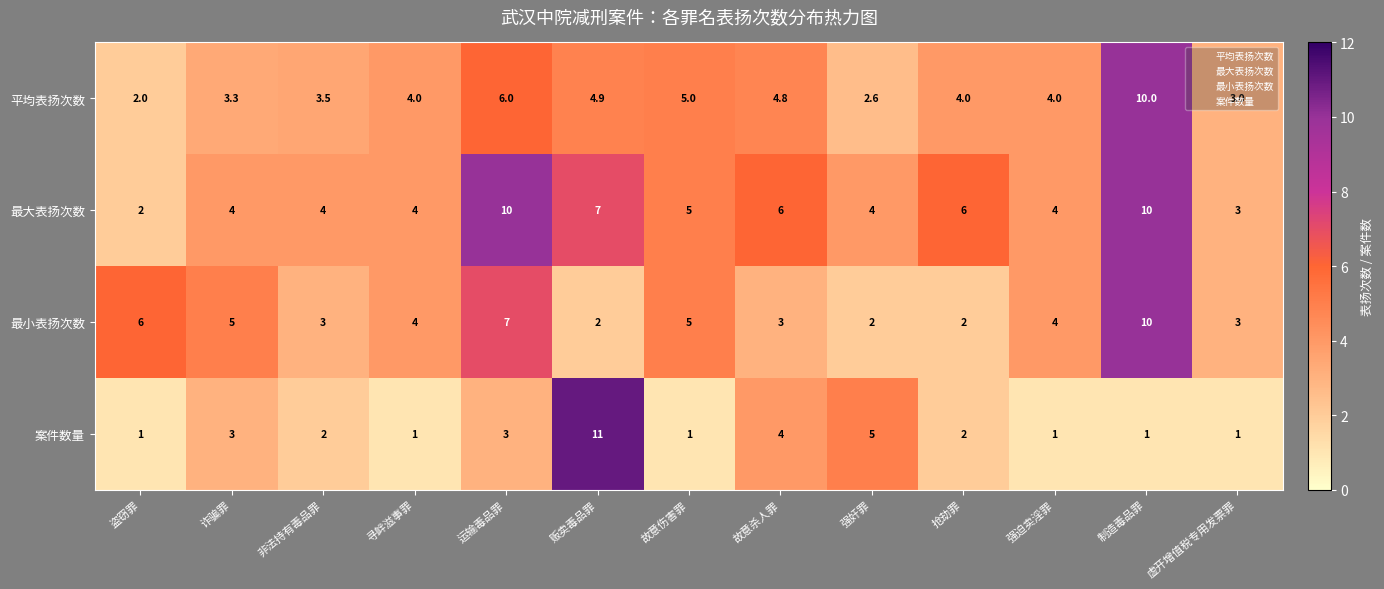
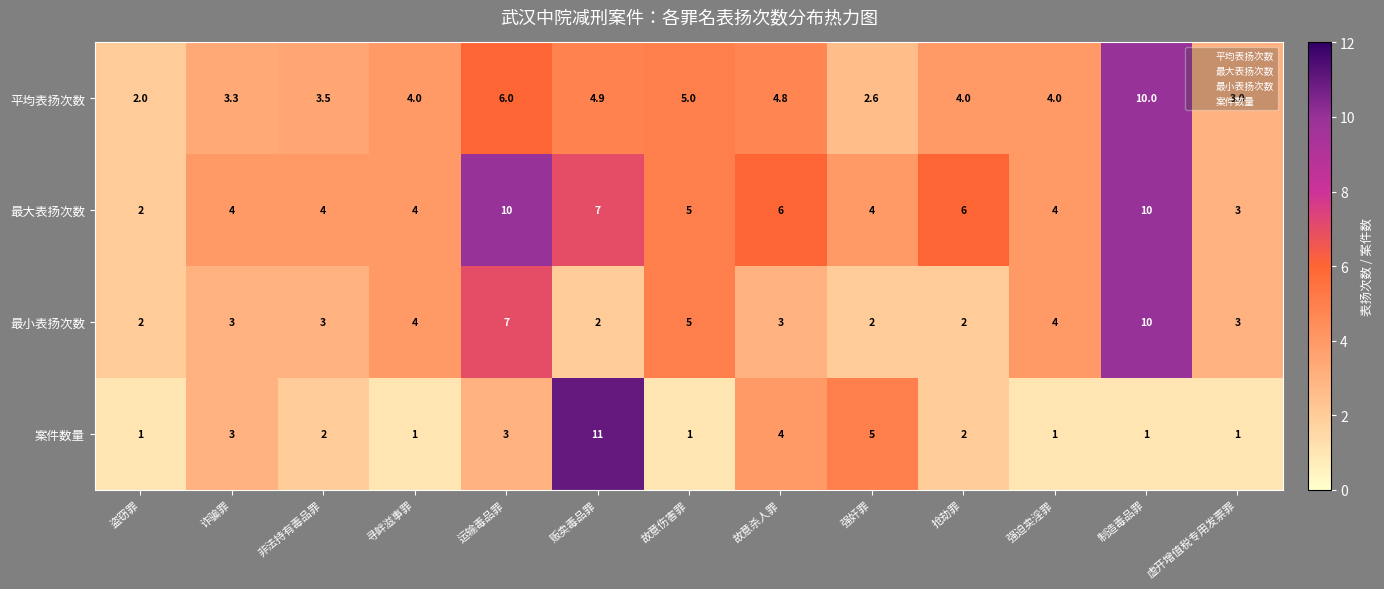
  {
    "平均表扬次数": {
      "盗窃罪": 2.0,
      "诈骗罪": 3.3,
      "非法持有毒品罪": 3.5,
      "寻衅滋事罪": 4.0,
      "运输毒品罪": 6.0,
      "贩卖毒品罪": 4.9,
      "故意伤害罪": 5.0,
      "故意杀人罪": 4.8,
      "强奸罪": 2.6,
      "抢劫罪": 4.0,
      "强迫卖淫罪": 4.0,
      "制造毒品罪": 10.0
    },
    "最大表扬次数": {
      "盗窃罪": 2,
      "诈骗罪": 4,
      "非法持有毒品罪": 4,
      "寻衅滋事罪": 4,
      "运输毒品罪": 10,
      "贩卖毒品罪": 7,
      "故意伤害罪": 5,
      "故意杀人罪": 6,
      "强奸罪": 4,
      "抢劫罪": 6,
      "强迫卖淫罪": 4,
      "制造毒品罪": 10,
      "虚开增值税专用发票罪": 3
    },
    "最小表扬次数": {
-     "盗窃罪": 6,
-     "诈骗罪": 5,
+     "盗窃罪": 2,
+     "诈骗罪": 3,
      "非法持有毒品罪": 3,
      "寻衅滋事罪": 4,
      "运输毒品罪": 7,
      "贩卖毒品罪": 2,
      "故意伤害罪": 5,
      "故意杀人罪": 3,
      "强奸罪": 2,
      "抢劫罪": 2,
      "强迫卖淫罪": 4,
      "制造毒品罪": 10,
      "虚开增值税专用发票罪": 3
    },
    "案件数量": {
      "盗窃罪": 1,
      "诈骗罪": 3,
      "非法持有毒品罪": 2,
      "寻衅滋事罪": 1,
      "运输毒品罪": 3,
      "贩卖毒品罪": 11,
      "故意伤害罪": 1,
      "故意杀人罪": 4,
      "强奸罪": 5,
      "抢劫罪": 2,
      "强迫卖淫罪": 1,
      "制造毒品罪": 1,
      "虚开增值税专用发票罪": 1
    }
  }
